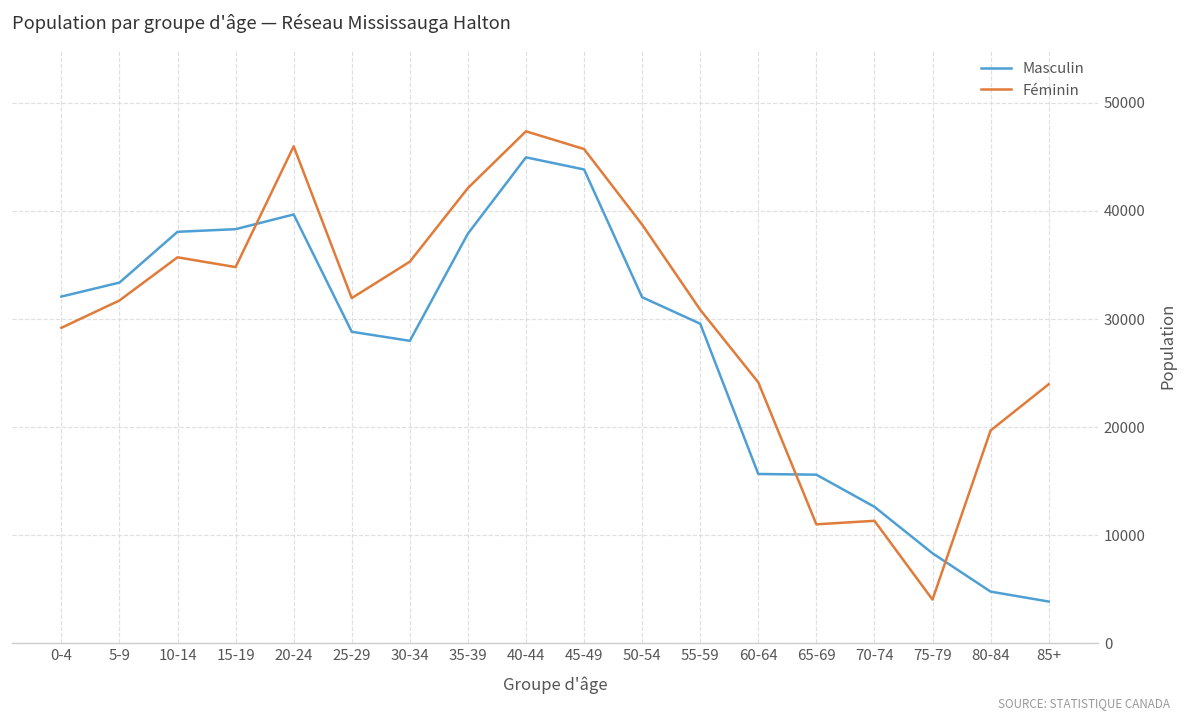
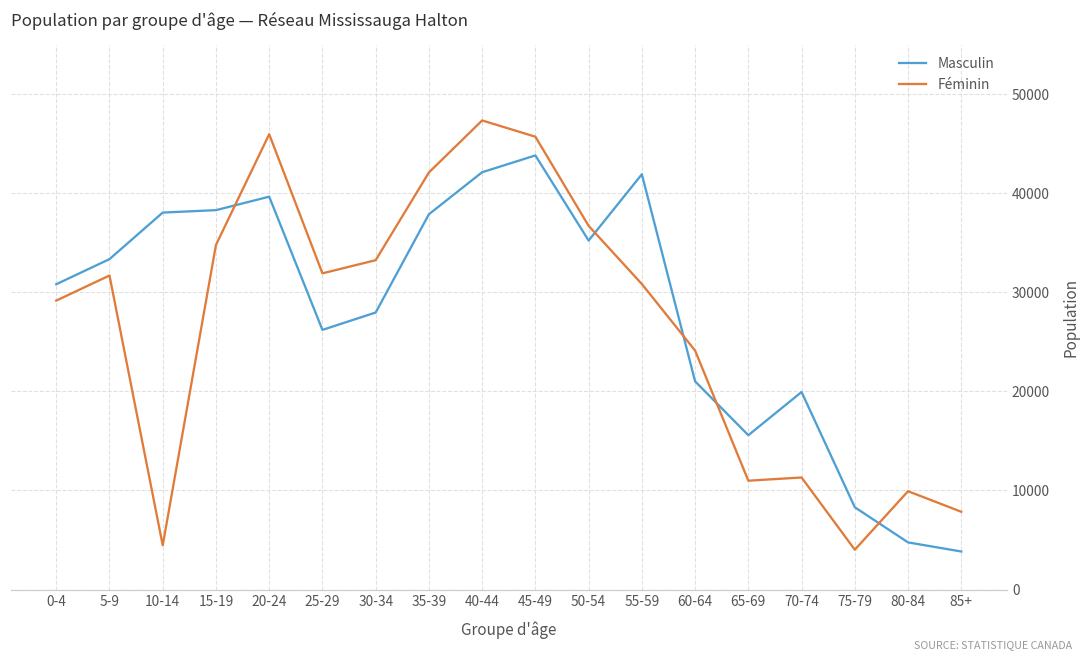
  {
    "Masculin": {
-     "0-4": 32000,
+     "0-4": 31000,
      "5-9": 33000,
      "10-14": 38000,
      "15-19": 38000,
      "20-24": 40000,
-     "25-29": 29000,
+     "25-29": 26000,
      "30-34": 28000,
      "35-39": 38000,
-     "40-44": 45000,
+     "40-44": 42000,
      "45-49": 44000,
-     "50-54": 32000,
-     "55-59": 30000,
-     "60-64": 16000,
+     "50-54": 35000,
+     "55-59": 42000,
+     "60-64": 21000,
      "65-69": 16000,
-     "70-74": 13000,
+     "70-74": 20000,
      "75-79": 8000,
      "80-84": 5000,
      "85+": 4000
    },
    "Féminin": {
      "0-4": 29000,
      "5-9": 32000,
-     "10-14": 36000,
+     "10-14": 4000,
      "15-19": 35000,
      "20-24": 46000,
      "25-29": 32000,
-     "30-34": 35000,
+     "30-34": 33000,
      "35-39": 42000,
      "40-44": 47000,
      "45-49": 46000,
-     "50-54": 39000,
+     "50-54": 37000,
      "55-59": 31000,
      "60-64": 24000,
      "65-69": 11000,
      "70-74": 11000,
      "75-79": 4000,
-     "80-84": 20000,
-     "85+": 24000
+     "80-84": 10000,
+     "85+": 8000
    }
  }
